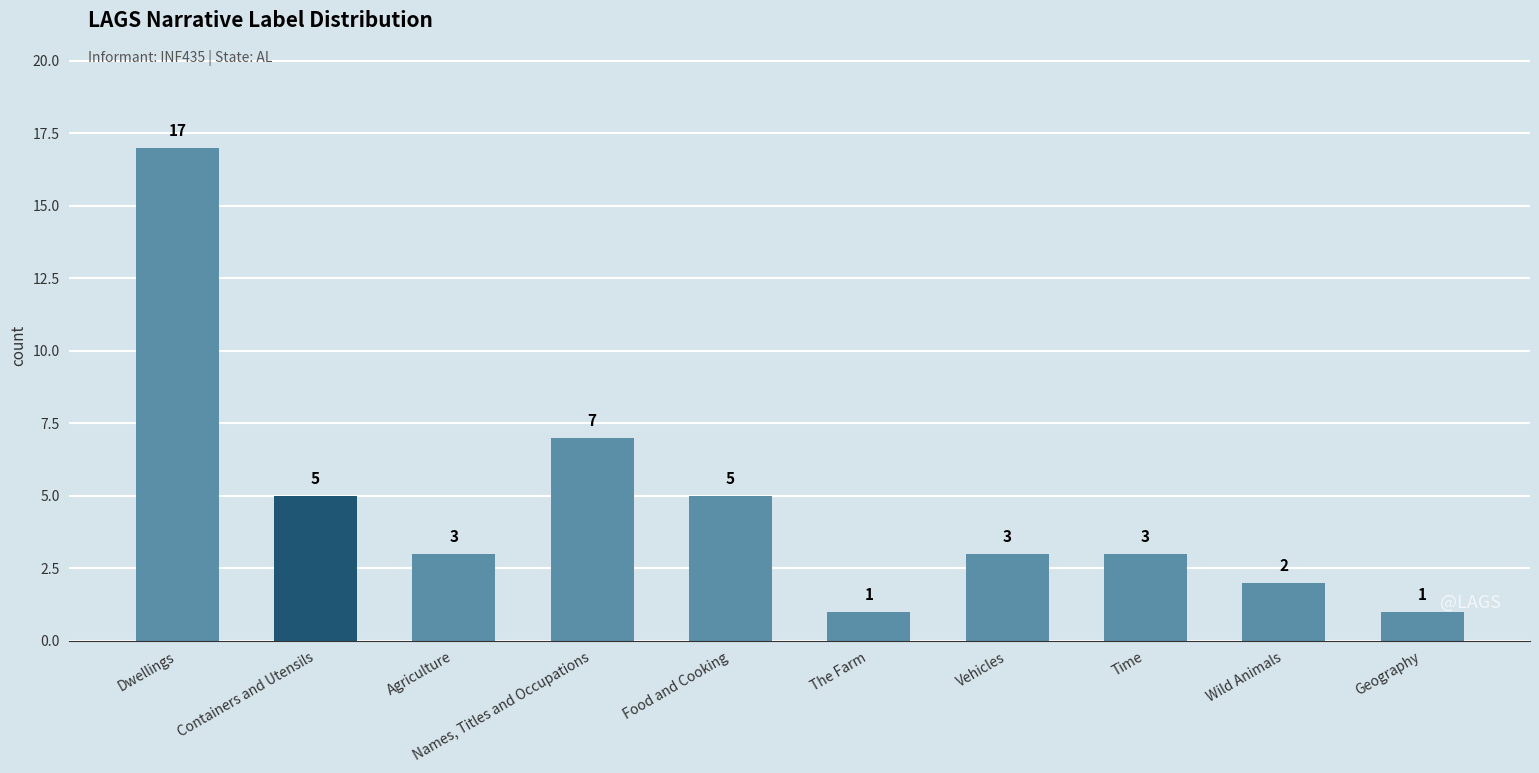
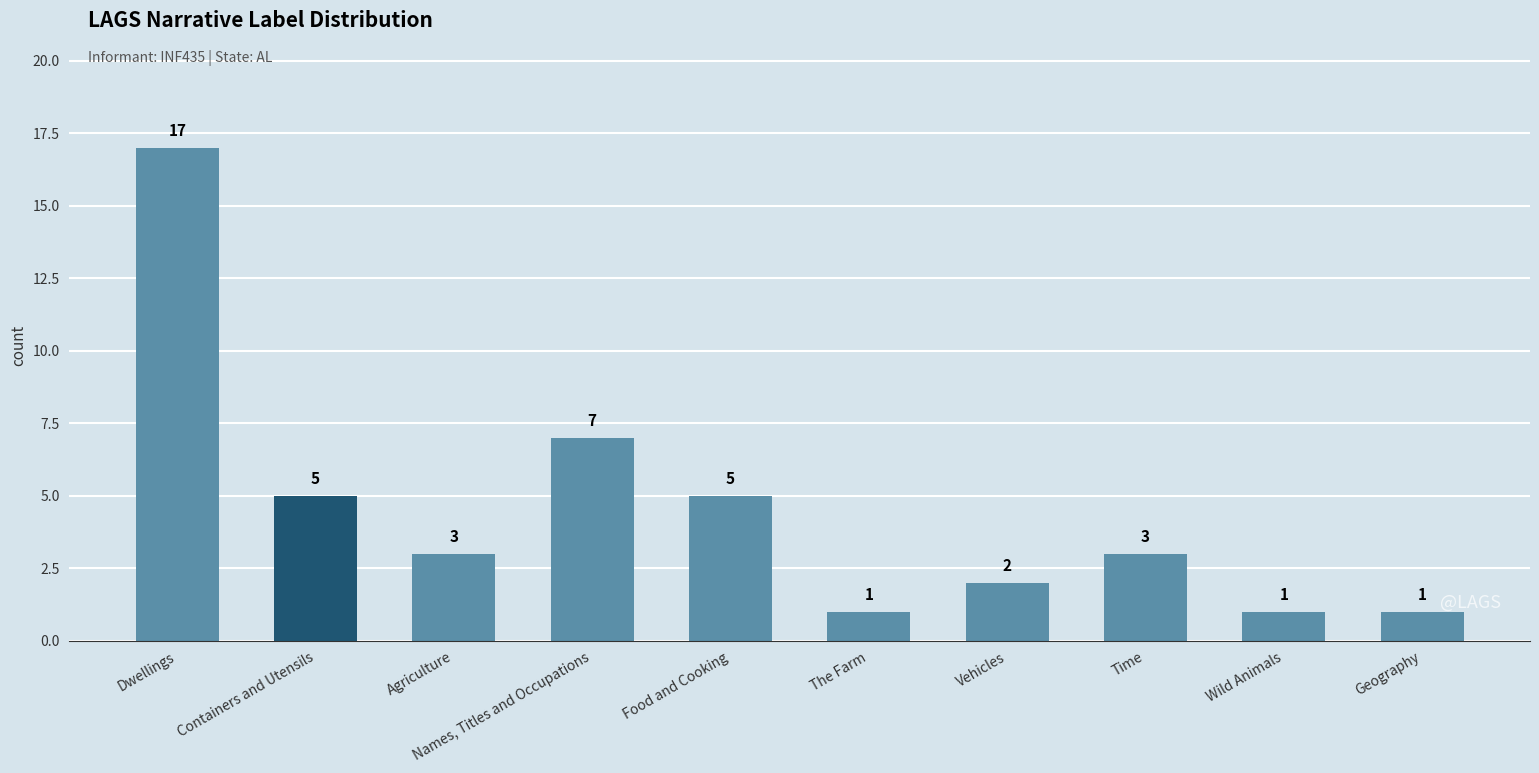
  {
    "Dwellings": 17,
    "Containers and Utensils": 5,
    "Agriculture": 3,
    "Names, Titles and Occupations": 7,
    "Food and Cooking": 5,
    "The Farm": 1,
-   "Vehicles": 3,
+   "Vehicles": 2,
    "Time": 3,
-   "Wild Animals": 2,
+   "Wild Animals": 1,
    "Geography": 1
  }
